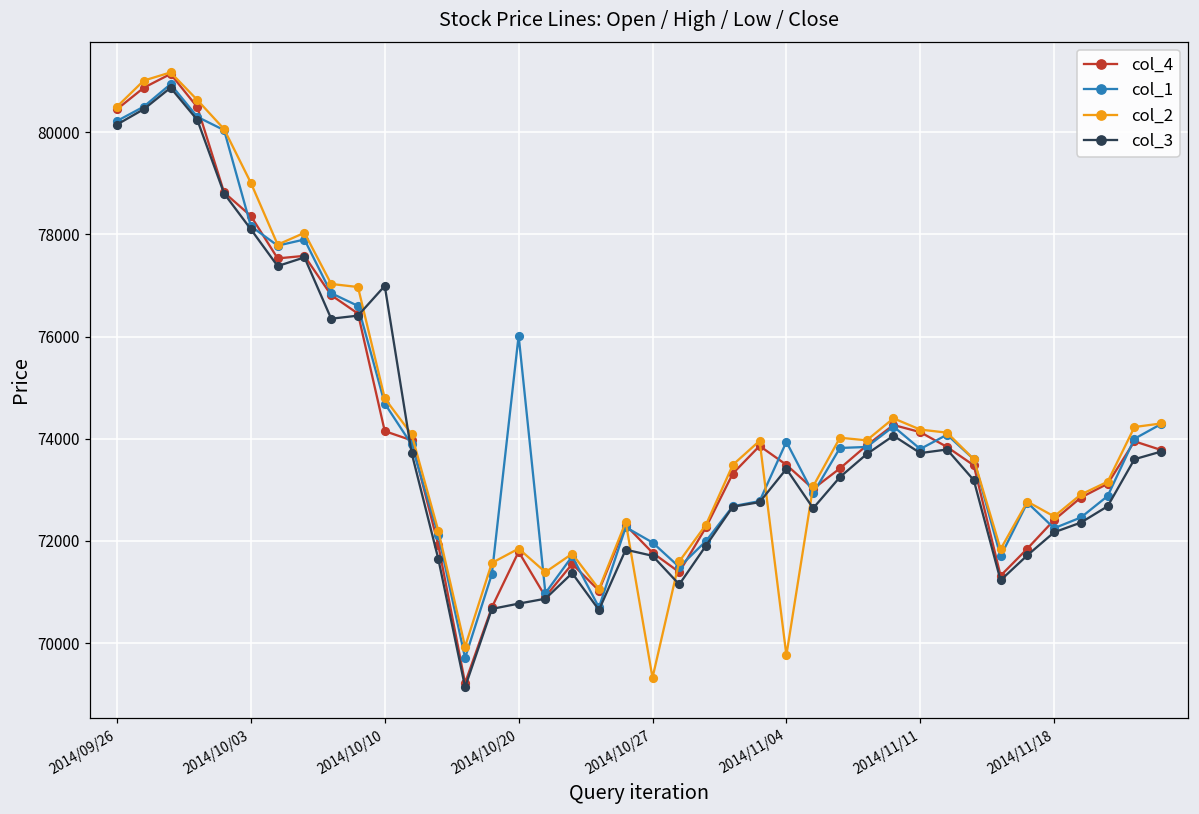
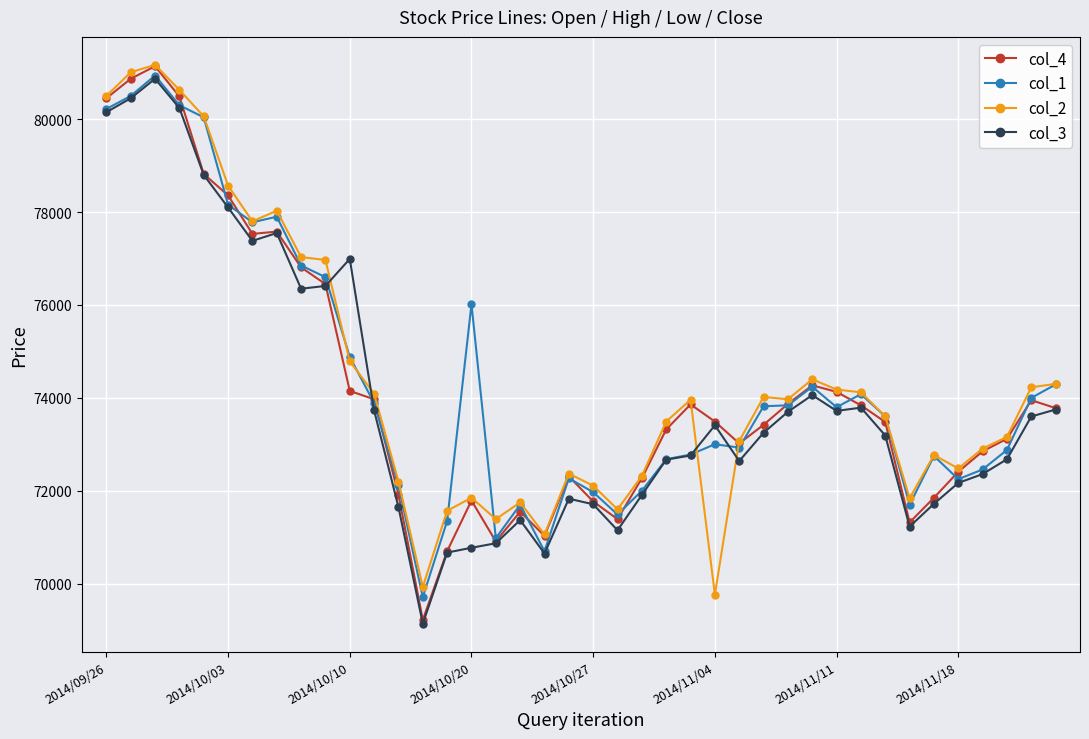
  {
    "col_4": {
      "2014/10/03": 78400,
      "2014/10/10": 74200,
      "2014/10/20": 71800,
      "2014/10/27": 71800,
      "2014/11/04": 73500,
      "2014/11/18": 72400
    },
    "col_1": {
      "2014/09/26": 80200,
      "2014/10/03": 78200,
-     "2014/10/10": 74700,
+     "2014/10/10": 74900,
      "2014/10/20": 76000,
      "2014/10/27": 72000,
-     "2014/11/04": 73900,
+     "2014/11/04": 73000,
      "2014/11/11": 73800,
      "2014/11/18": 72300
    },
    "col_2": {
-     "2014/10/03": 79000,
+     "2014/10/03": 78600,
      "2014/10/10": 74800,
      "2014/10/20": 71900,
-     "2014/10/27": 69300,
+     "2014/10/27": 72100,
      "2014/11/04": 69800,
      "2014/11/18": 72500
    },
    "col_3": {
      "2014/09/26": 80200,
      "2014/10/03": 78100,
      "2014/10/10": 77000,
      "2014/10/20": 70800,
      "2014/10/27": 71700,
      "2014/11/04": 73400,
      "2014/11/11": 73700,
      "2014/11/18": 72200
    }
  }
